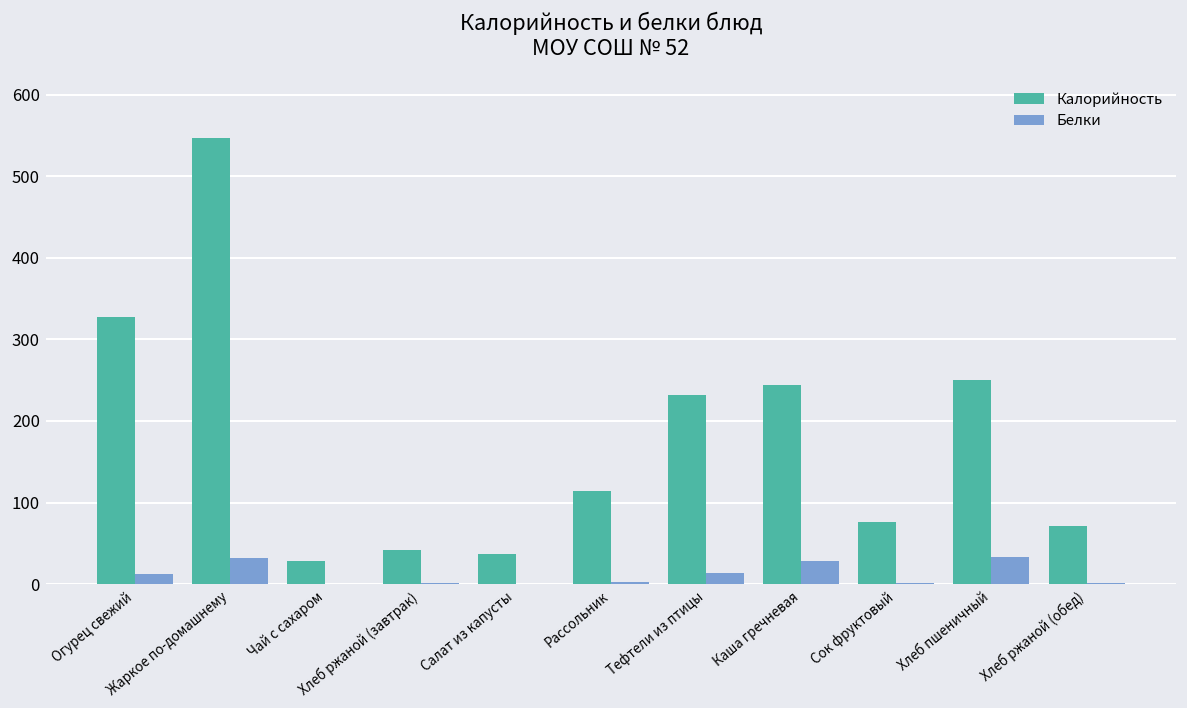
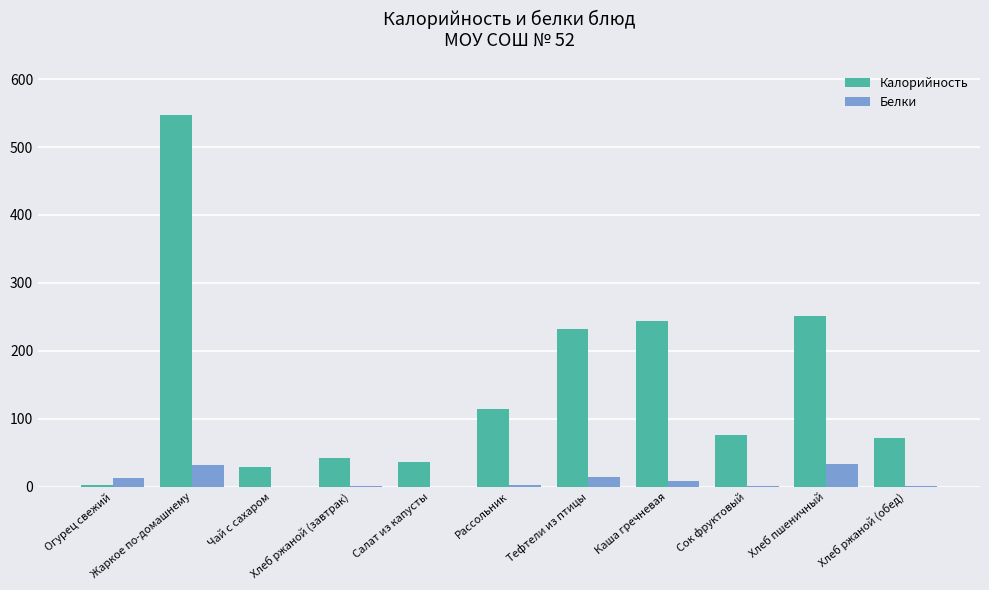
  {
    "Калорийность": {
-     "Огурец свежий": 330,
+     "Огурец свежий": 0,
      "Жаркое по-домашнему": 550,
      "Чай с сахаром": 30,
      "Хлеб ржаной (завтрак)": 40,
      "Салат из капусты": 40,
      "Рассольник": 110,
      "Тефтели из птицы": 230,
      "Каша гречневая": 240,
      "Сок фруктовый": 80,
      "Хлеб пшеничный": 250,
      "Хлеб ржаной (обед)": 70
    },
    "Белки": {
      "Огурец свежий": 10,
      "Жаркое по-домашнему": 30,
      "Тефтели из птицы": 10,
-     "Каша гречневая": 30,
+     "Каша гречневая": 10,
      "Хлеб пшеничный": 30
    }
  }
